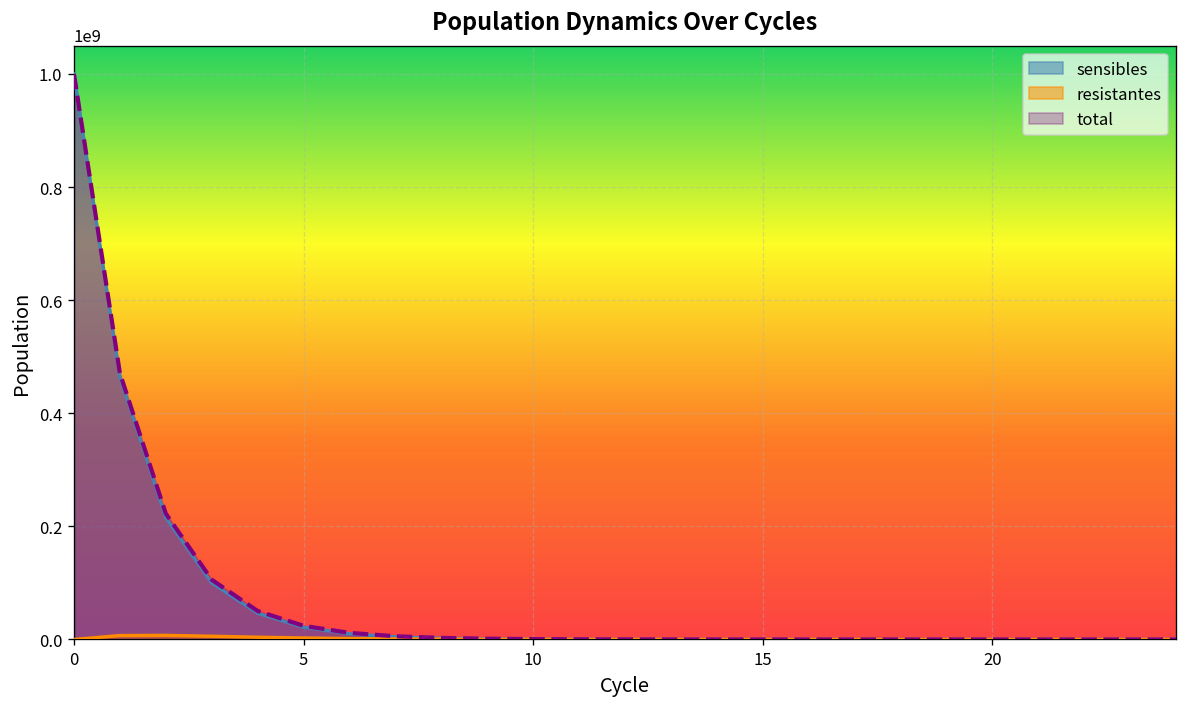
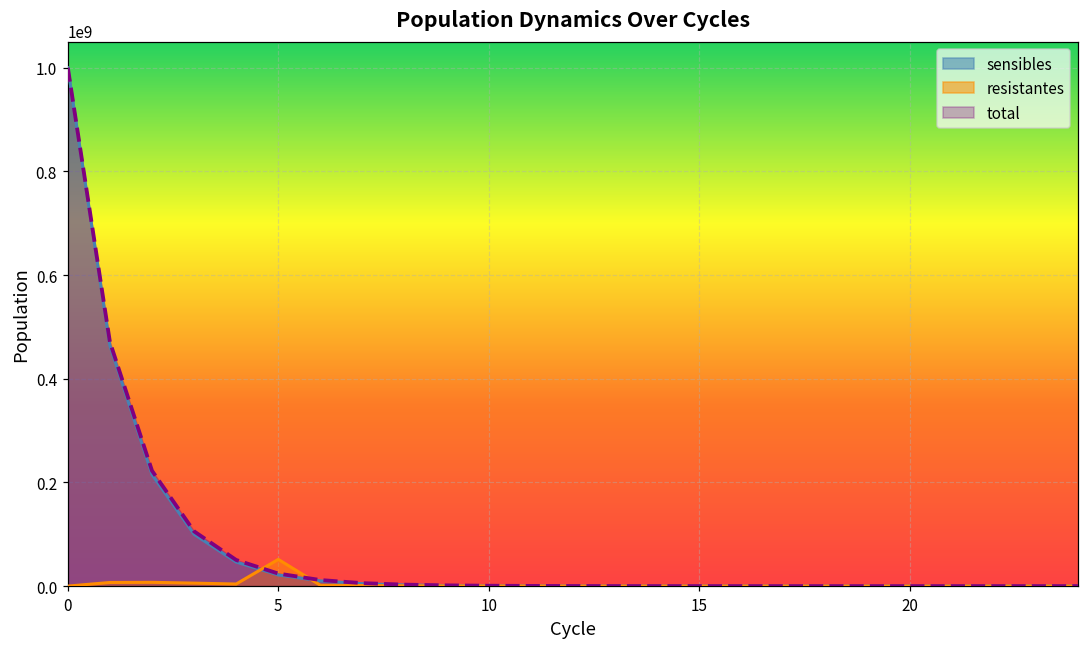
  {
    "resistantes": {
      "0": 0,
-     "5": 0
+     "5": 50000000
    }
  }
